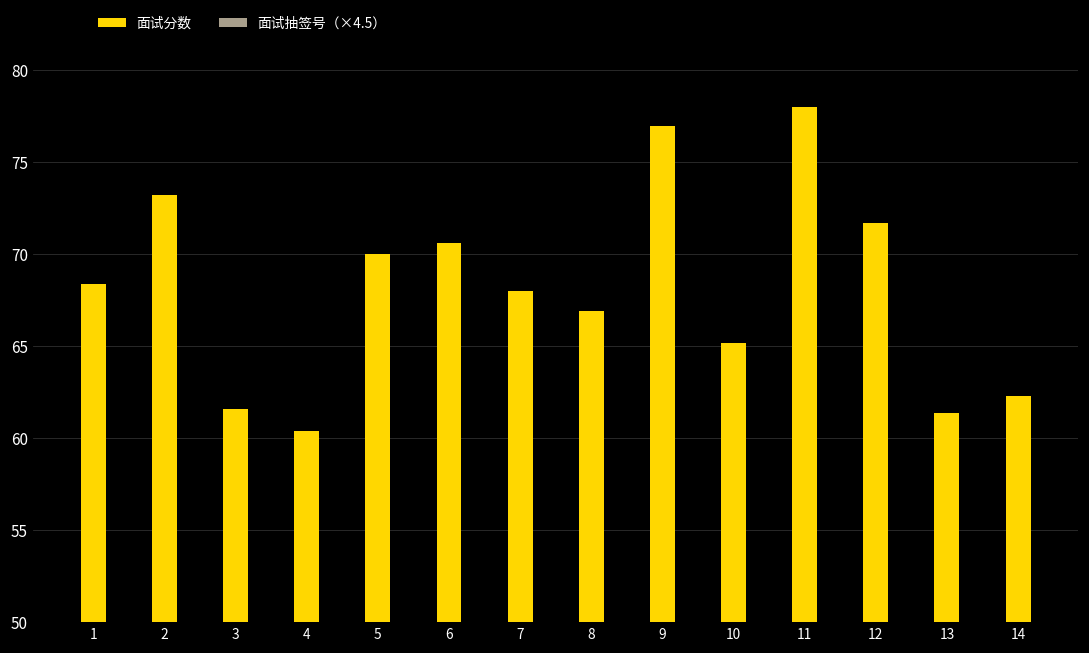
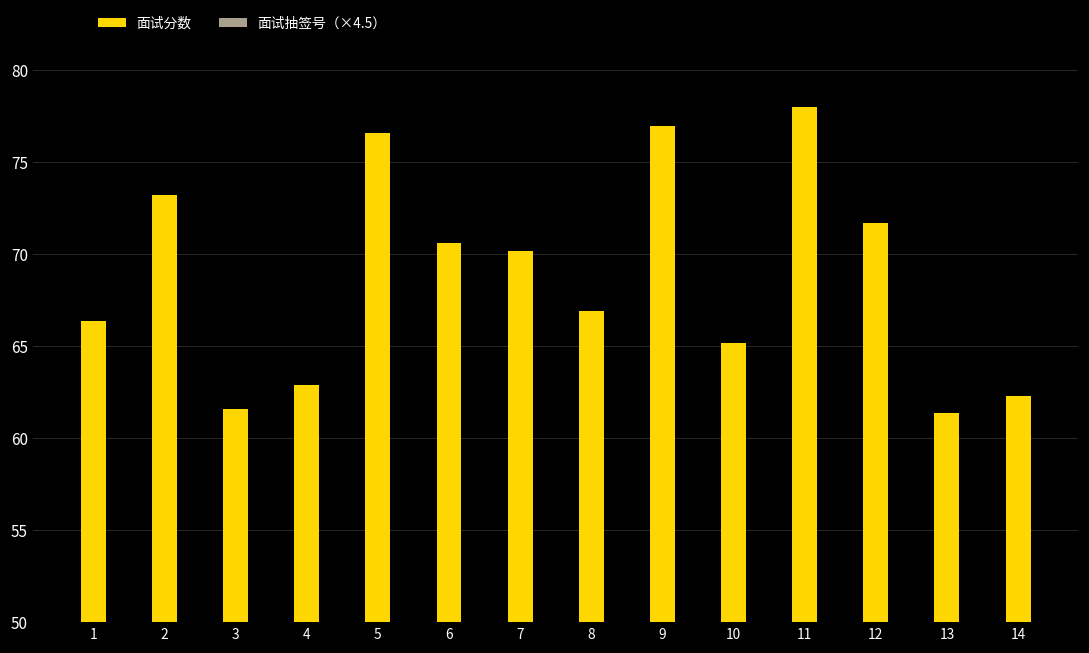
  {
    "面试分数": {
-     "1": 68.4,
+     "1": 66.4,
      "2": 73.2,
      "3": 61.6,
-     "4": 60.4,
-     "5": 70.0,
+     "4": 62.9,
+     "5": 76.6,
      "6": 70.6,
-     "7": 68.0,
+     "7": 70.2,
      "8": 66.9,
      "9": 77.0,
      "10": 65.2,
      "11": 78.0,
      "12": 71.7,
      "13": 61.4,
      "14": 62.3
    }
  }
